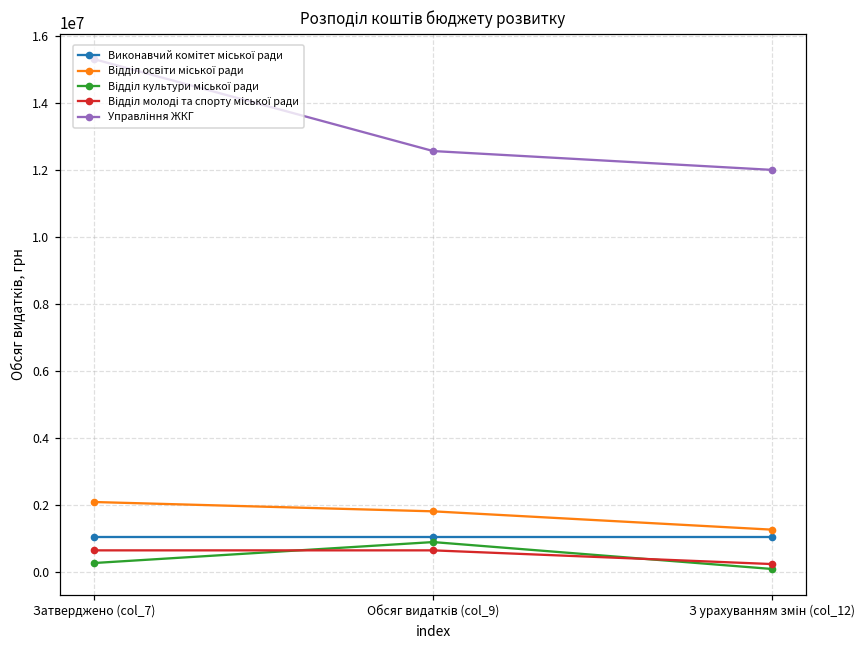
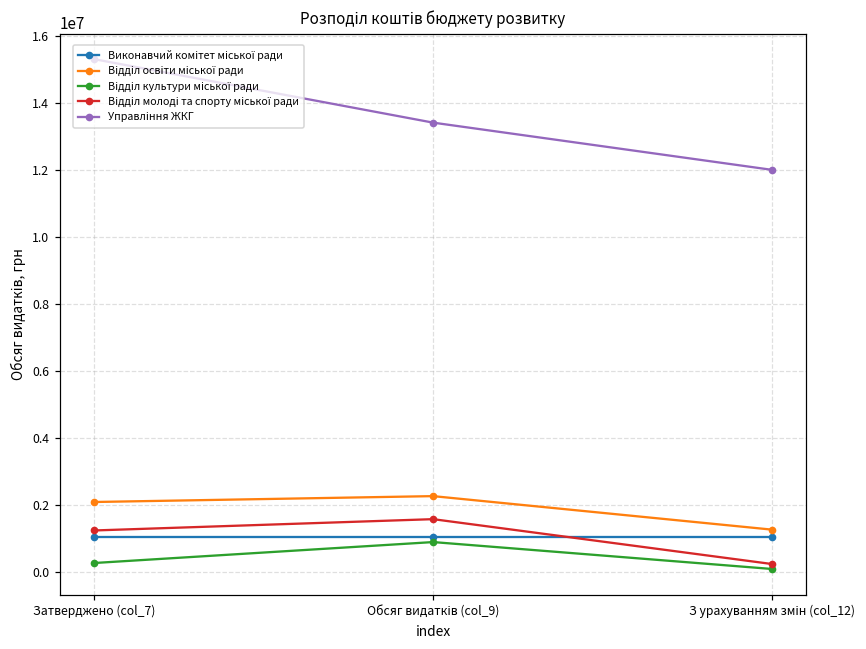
  {
    "Виконавчий комітет міської ради": {
      "Затверджено (col_7)": 1000000,
      "Обсяг видатків (col_9)": 1000000,
      "З урахуванням змін (col_12)": 1000000
    },
    "Відділ освіти міської ради": {
      "Затверджено (col_7)": 2100000,
-     "Обсяг видатків (col_9)": 1800000,
+     "Обсяг видатків (col_9)": 2300000,
      "З урахуванням змін (col_12)": 1300000
    },
    "Відділ культури міської ради": {
      "Затверджено (col_7)": 300000,
      "Обсяг видатків (col_9)": 900000,
      "З урахуванням змін (col_12)": 100000
    },
    "Відділ молоді та спорту міської ради": {
-     "Затверджено (col_7)": 600000,
-     "Обсяг видатків (col_9)": 600000,
+     "Затверджено (col_7)": 1200000,
+     "Обсяг видатків (col_9)": 1600000,
      "З урахуванням змін (col_12)": 200000
    },
    "Управління ЖКГ": {
-     "Обсяг видатків (col_9)": 12600000,
+     "Обсяг видатків (col_9)": 13400000,
      "З урахуванням змін (col_12)": 12000000
    }
  }
